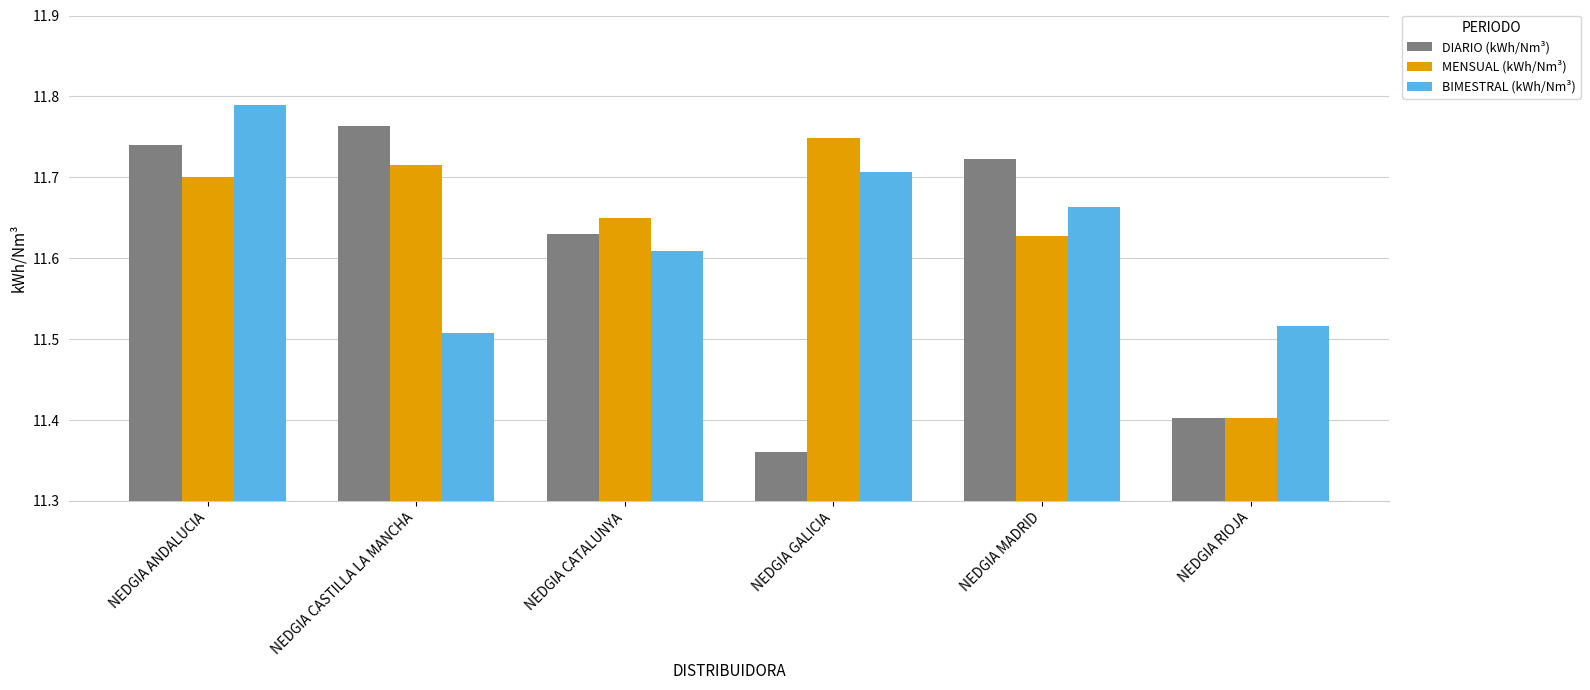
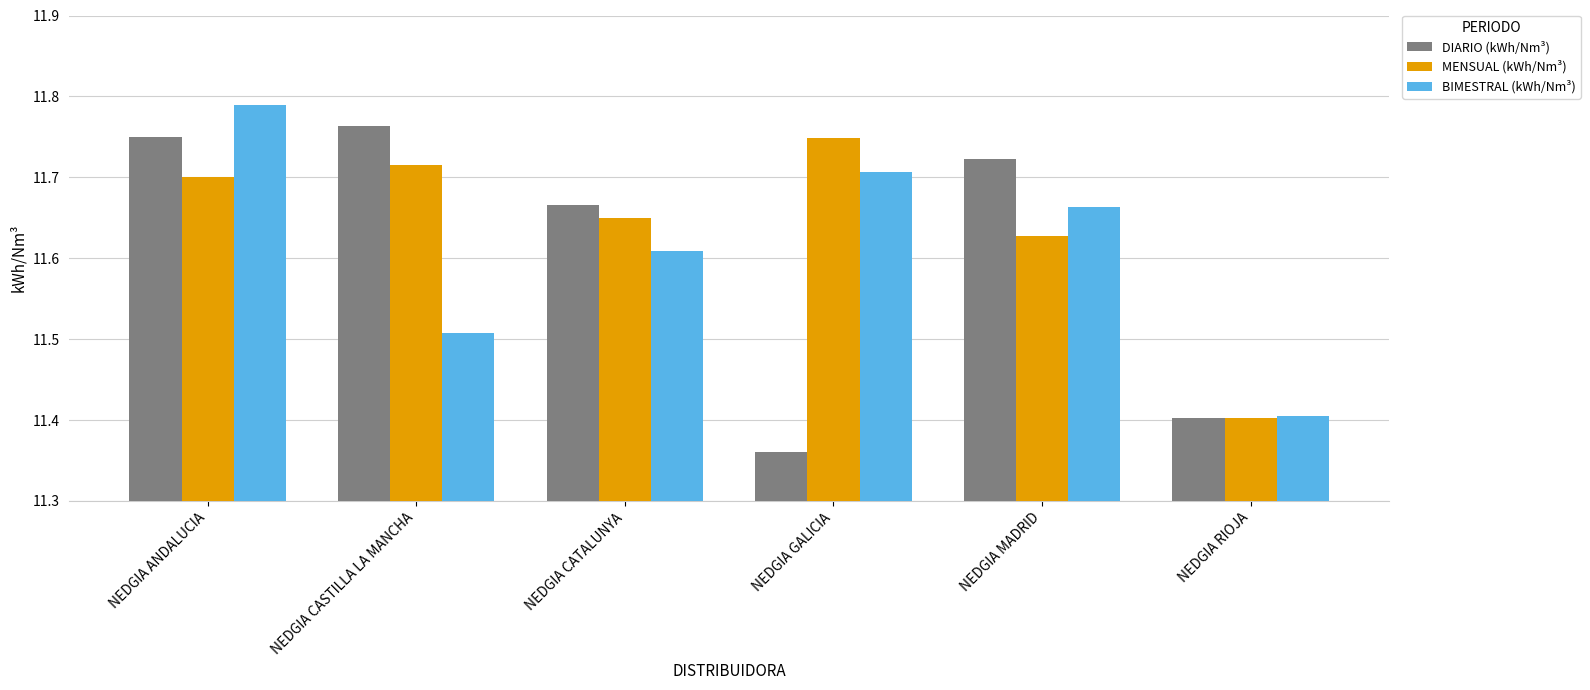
  {
    "DIARIO (kWh/Nm³)": {
-     "NEDGIA ANDALUCIA": 11.74,
+     "NEDGIA ANDALUCIA": 11.75,
      "NEDGIA CASTILLA LA MANCHA": 11.76,
-     "NEDGIA CATALUNYA": 11.63,
+     "NEDGIA CATALUNYA": 11.67,
      "NEDGIA GALICIA": 11.36,
      "NEDGIA MADRID": 11.72,
      "NEDGIA RIOJA": 11.40
    },
    "MENSUAL (kWh/Nm³)": {
      "NEDGIA ANDALUCIA": 11.70,
      "NEDGIA CASTILLA LA MANCHA": 11.72,
      "NEDGIA CATALUNYA": 11.65,
      "NEDGIA GALICIA": 11.75,
      "NEDGIA MADRID": 11.63,
      "NEDGIA RIOJA": 11.40
    },
    "BIMESTRAL (kWh/Nm³)": {
      "NEDGIA ANDALUCIA": 11.79,
      "NEDGIA CASTILLA LA MANCHA": 11.51,
      "NEDGIA CATALUNYA": 11.61,
      "NEDGIA GALICIA": 11.71,
      "NEDGIA MADRID": 11.66,
-     "NEDGIA RIOJA": 11.52
+     "NEDGIA RIOJA": 11.41
    }
  }
